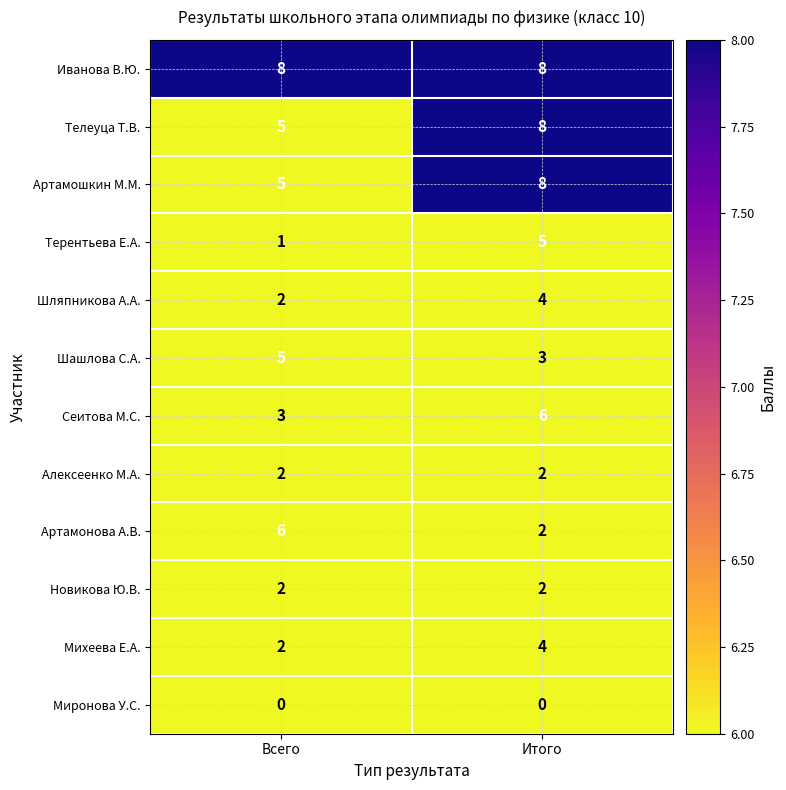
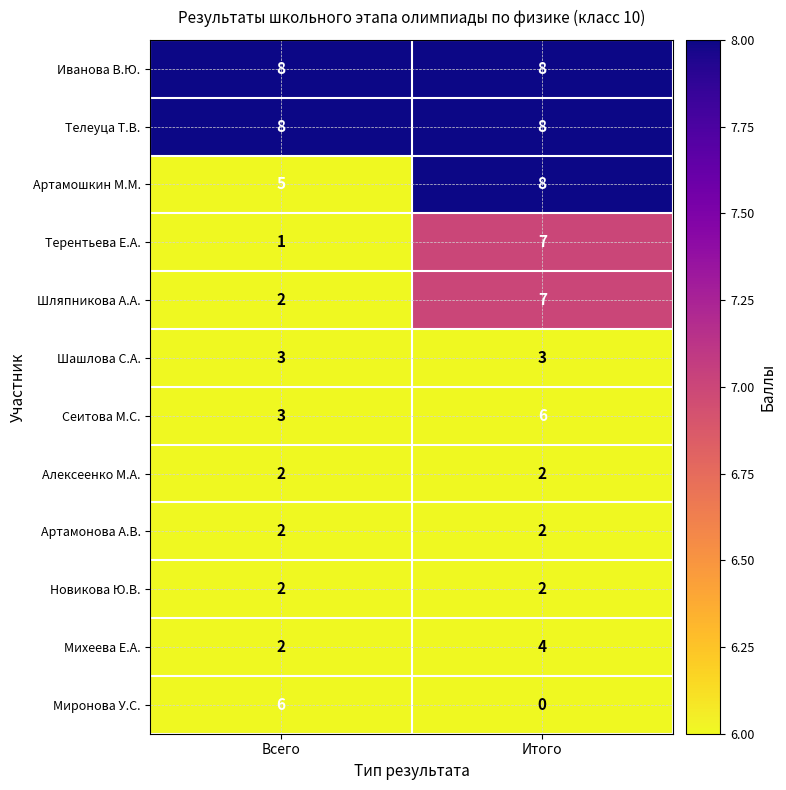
  {
    "Иванова В.Ю.": {
      "Всего": 8,
      "Итого": 8
    },
    "Телеуца Т.В.": {
-     "Всего": 5,
+     "Всего": 8,
      "Итого": 8
    },
    "Артамошкин М.М.": {
      "Всего": 5,
      "Итого": 8
    },
    "Терентьева Е.А.": {
      "Всего": 1,
-     "Итого": 5
+     "Итого": 7
    },
    "Шляпникова А.А.": {
      "Всего": 2,
-     "Итого": 4
+     "Итого": 7
    },
    "Шашлова С.А.": {
-     "Всего": 5,
+     "Всего": 3,
      "Итого": 3
    },
    "Сеитова М.С.": {
      "Всего": 3,
      "Итого": 6
    },
    "Алексеенко М.А.": {
      "Всего": 2,
      "Итого": 2
    },
    "Артамонова А.В.": {
-     "Всего": 6,
+     "Всего": 2,
      "Итого": 2
    },
    "Новикова Ю.В.": {
      "Всего": 2,
      "Итого": 2
    },
    "Михеева Е.А.": {
      "Всего": 2,
      "Итого": 4
    },
    "Миронова У.С.": {
-     "Всего": 0,
+     "Всего": 6,
      "Итого": 0
    }
  }
